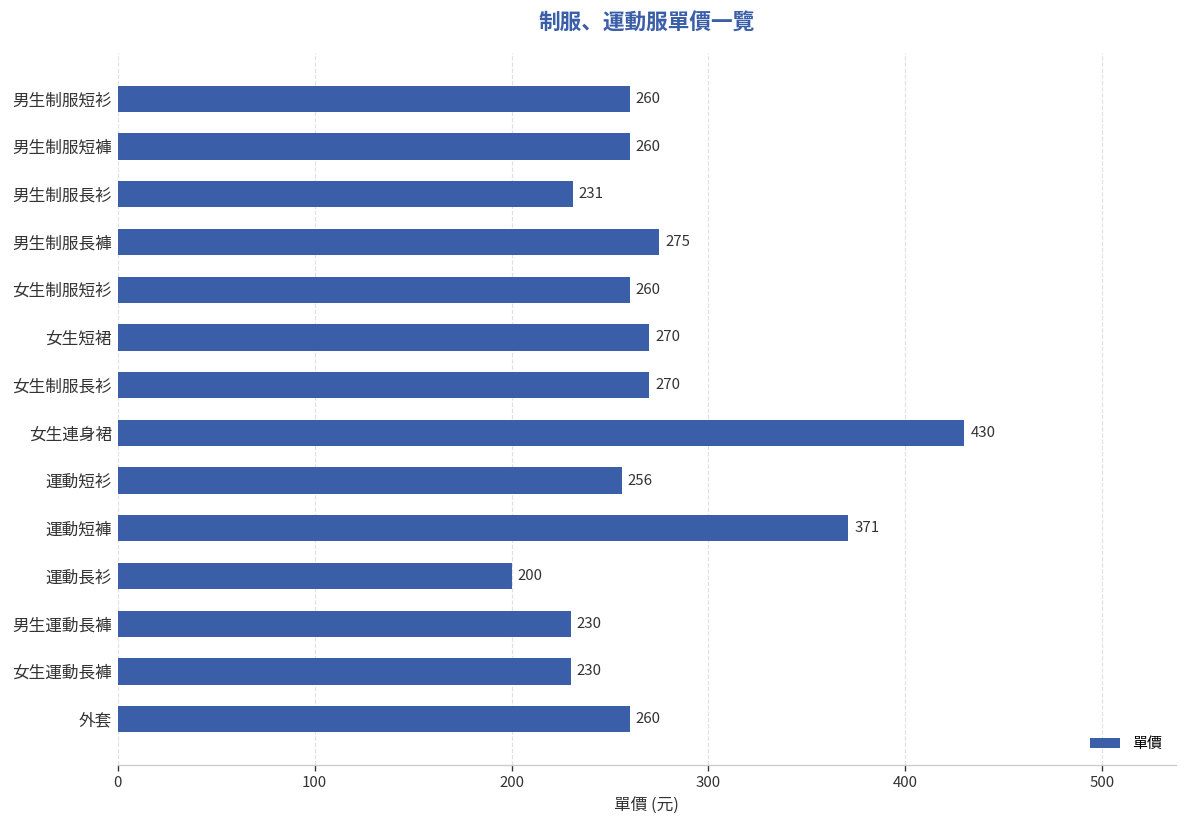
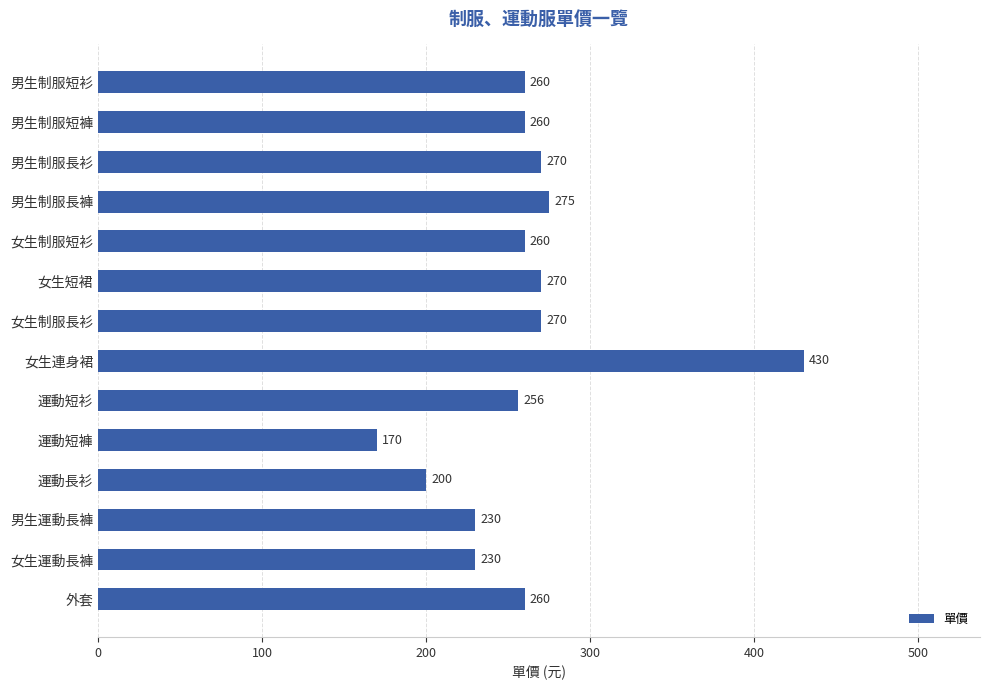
  {
    "男生制服短衫": 260,
    "男生制服短褲": 260,
-   "男生制服長衫": 231,
+   "男生制服長衫": 270,
    "男生制服長褲": 275,
    "女生制服短衫": 260,
    "女生短裙": 270,
    "女生制服長衫": 270,
    "女生連身裙": 430,
    "運動短衫": 256,
-   "運動短褲": 371,
+   "運動短褲": 170,
    "運動長衫": 200,
    "男生運動長褲": 230,
    "女生運動長褲": 230,
    "外套": 260
  }
